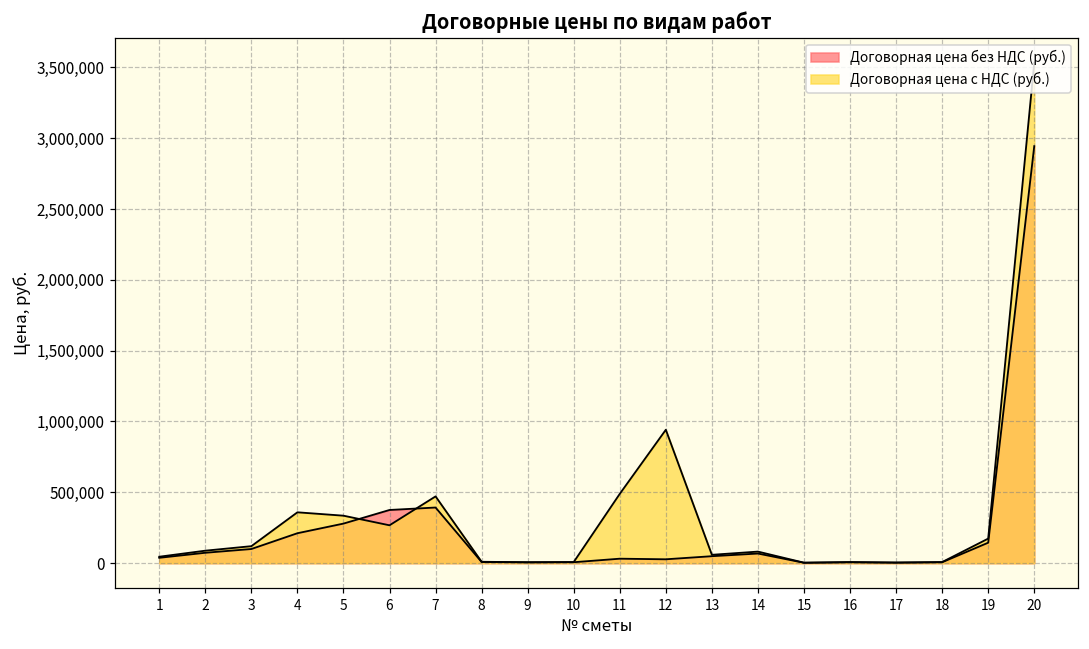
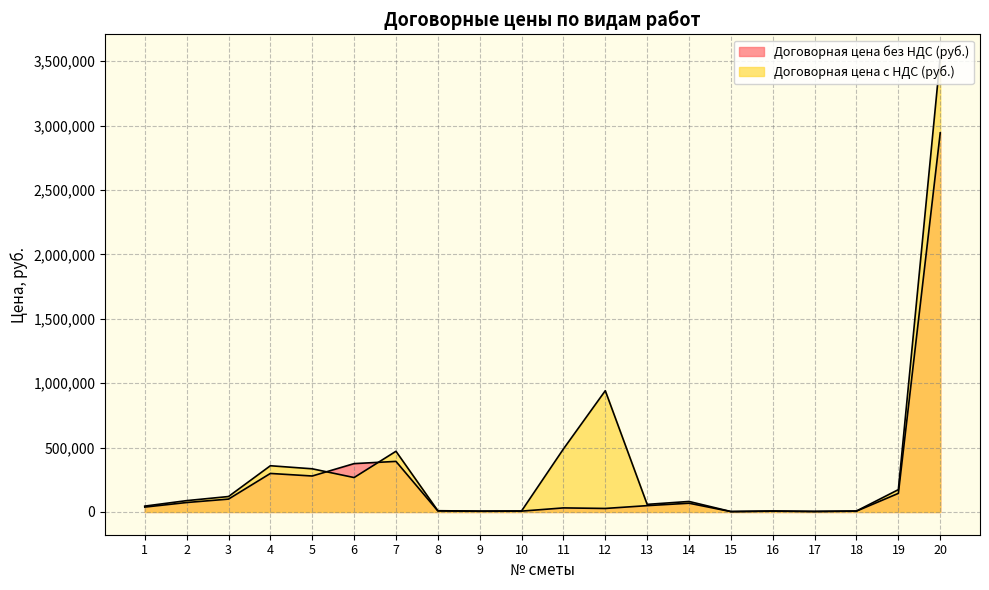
  {
    "Договорная цена без НДС (руб.)": {
      "3": "100,000",
-     "4": "210,000",
+     "4": "300,000",
      "5": "280,000",
      "6": "380,000",
      "7": "390,000",
      "11": "30,000",
      "12": "30,000",
      "19": "140,000",
      "20": "2,940,000"
    },
    "Договорная цена с НДС (руб.)": {
      "3": "120,000",
      "4": "360,000",
      "5": "340,000",
      "6": "270,000",
      "7": "470,000",
      "11": "490,000",
      "12": "940,000",
      "19": "170,000"
    }
  }
